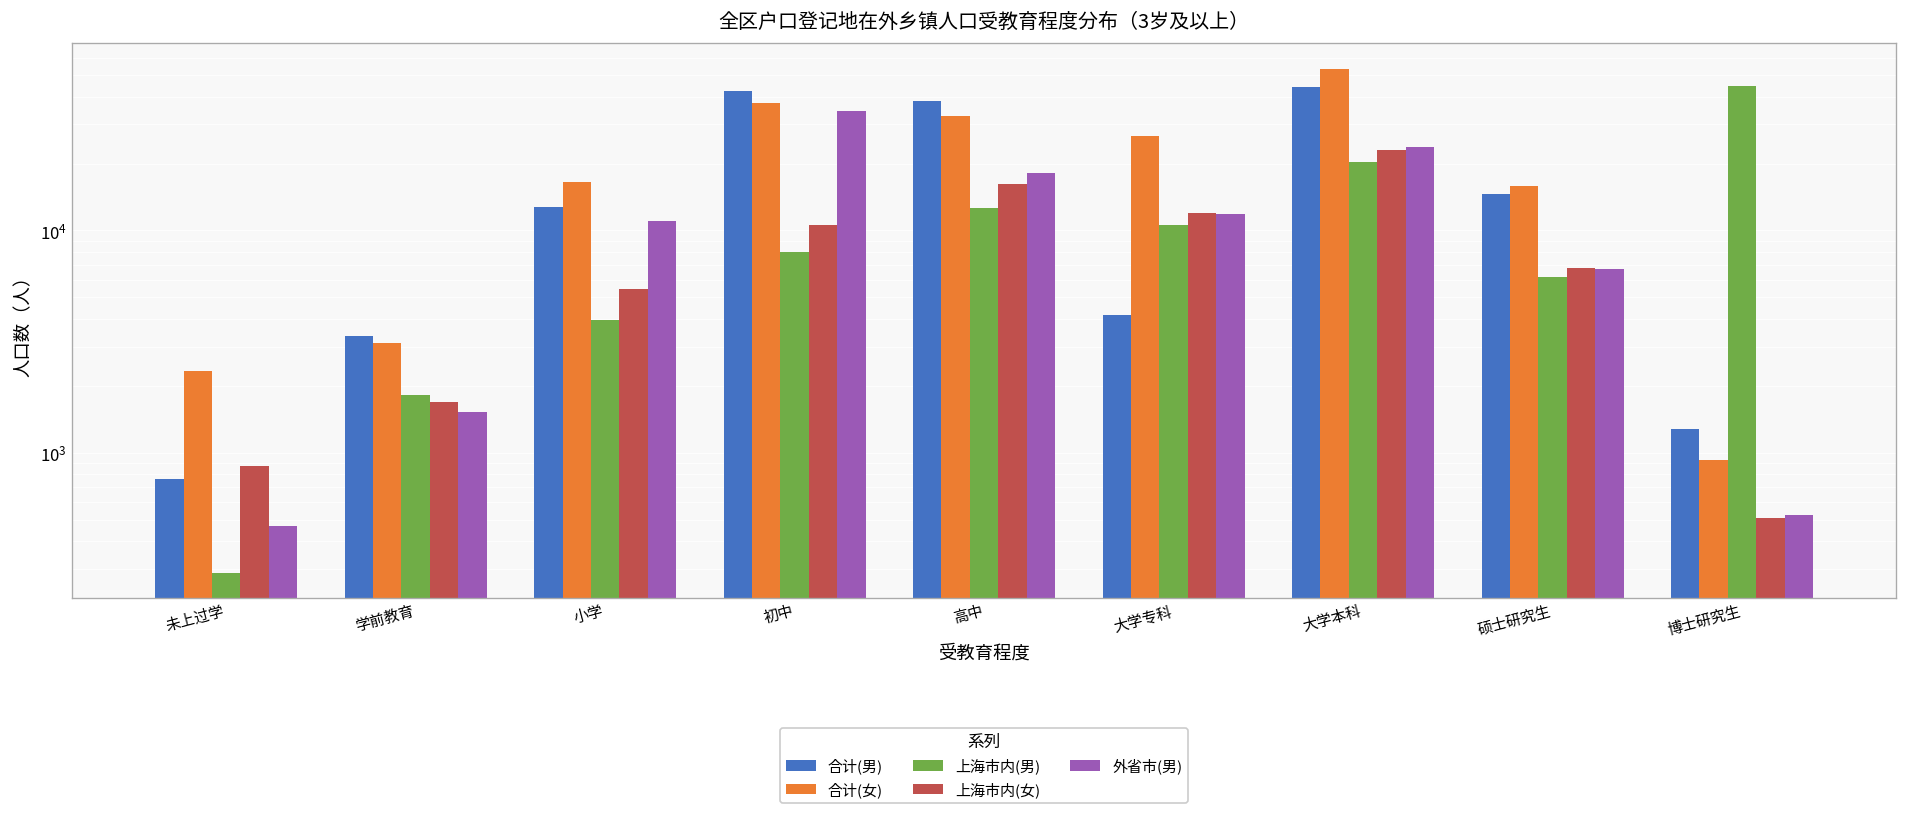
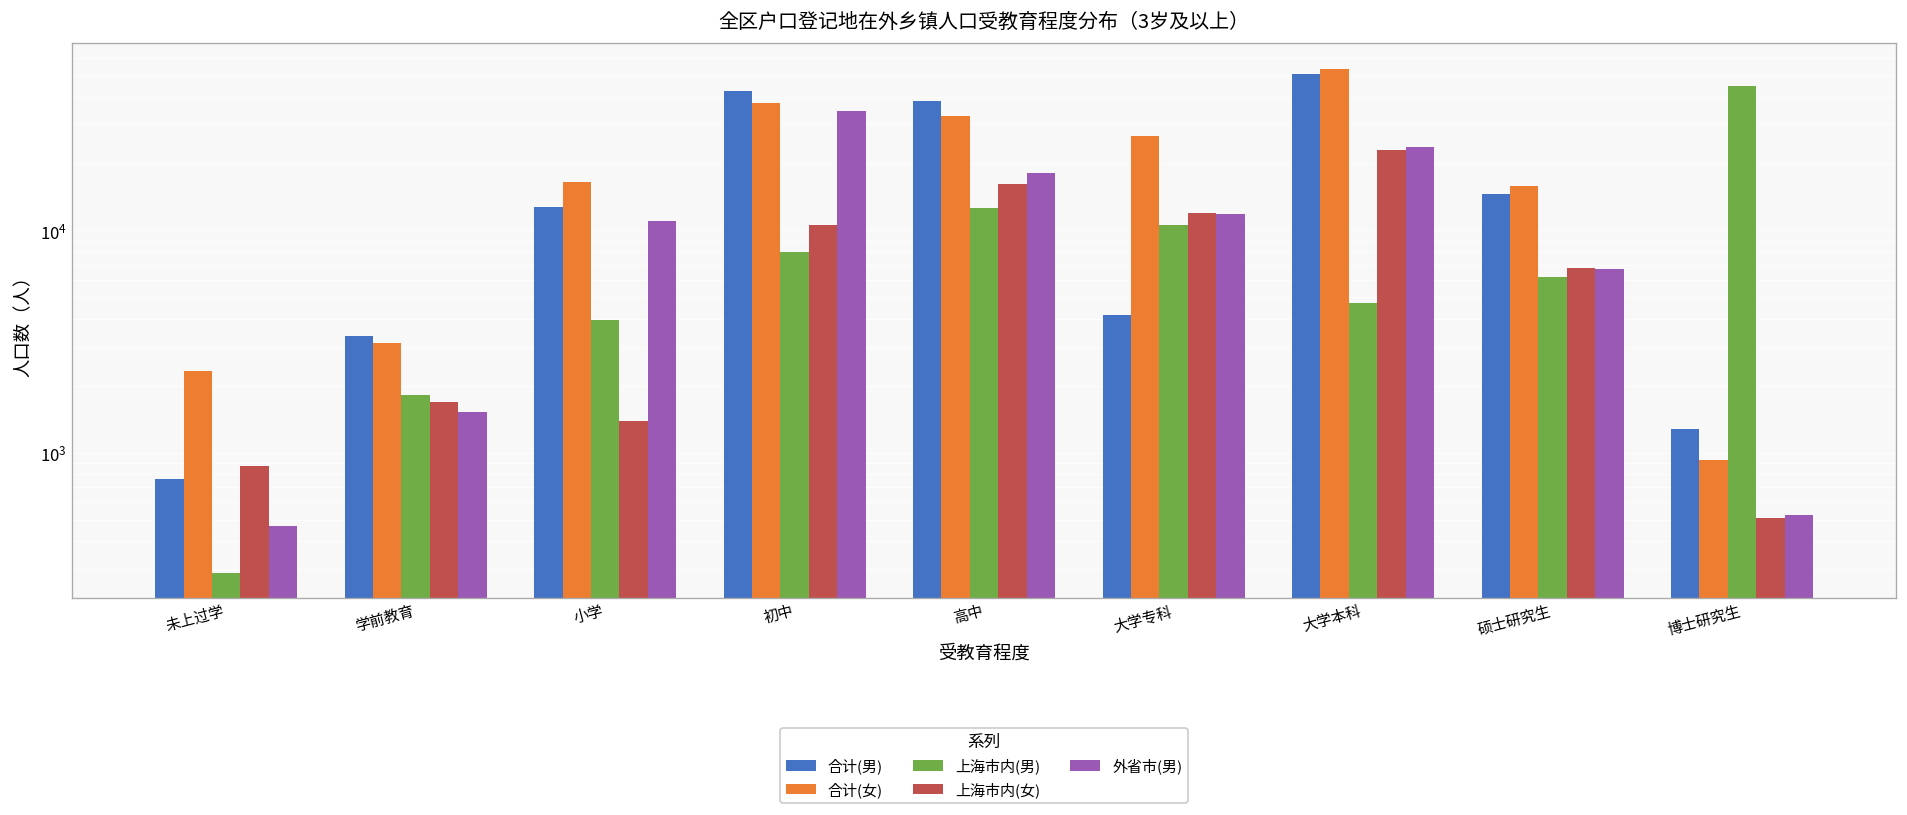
  {
    "合计(男)": {
      "未上过学": 760,
      "学前教育": 3300,
      "小学": 13000,
      "初中": 43000,
      "高中": 38000,
      "大学专科": 4100,
-     "大学本科": 44000,
+     "大学本科": 51000,
      "硕士研究生": 15000,
      "博士研究生": 1300
    },
    "合计(女)": {
      "未上过学": 2300,
      "学前教育": 3100,
      "小学": 17000,
      "初中": 38000,
      "高中": 33000,
      "大学专科": 27000,
      "大学本科": 53000,
      "硕士研究生": 16000,
      "博士研究生": 900
    },
    "上海市内(男)": {
      "未上过学": 290,
      "学前教育": 1800,
      "小学": 4000,
      "初中": 8000,
      "高中": 13000,
      "大学专科": 11000,
-     "大学本科": 20000,
+     "大学本科": 4700,
      "硕士研究生": 6200,
      "博士研究生": 45000
    },
    "上海市内(女)": {
      "未上过学": 900,
      "学前教育": 1700,
-     "小学": 5500,
+     "小学": 1400,
      "初中": 11000,
      "高中": 16000,
      "大学专科": 12000,
      "大学本科": 23000,
      "硕士研究生": 6800,
      "博士研究生": 510
    },
    "外省市(男)": {
      "未上过学": 470,
      "学前教育": 1500,
      "小学": 11000,
      "初中": 35000,
      "高中": 18000,
      "大学专科": 12000,
      "大学本科": 24000,
      "硕士研究生": 6700,
      "博士研究生": 520
    }
  }
